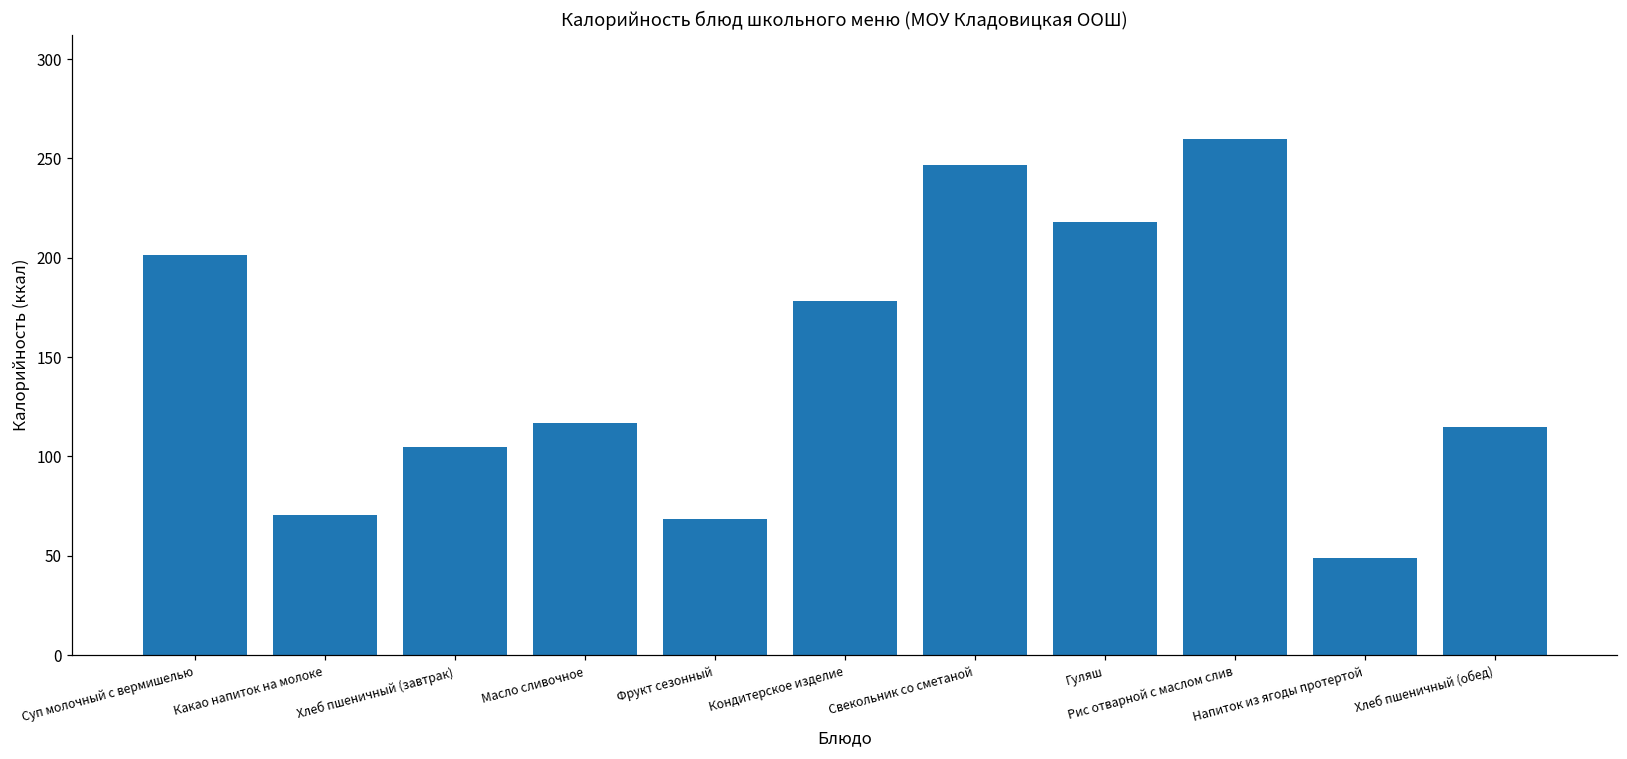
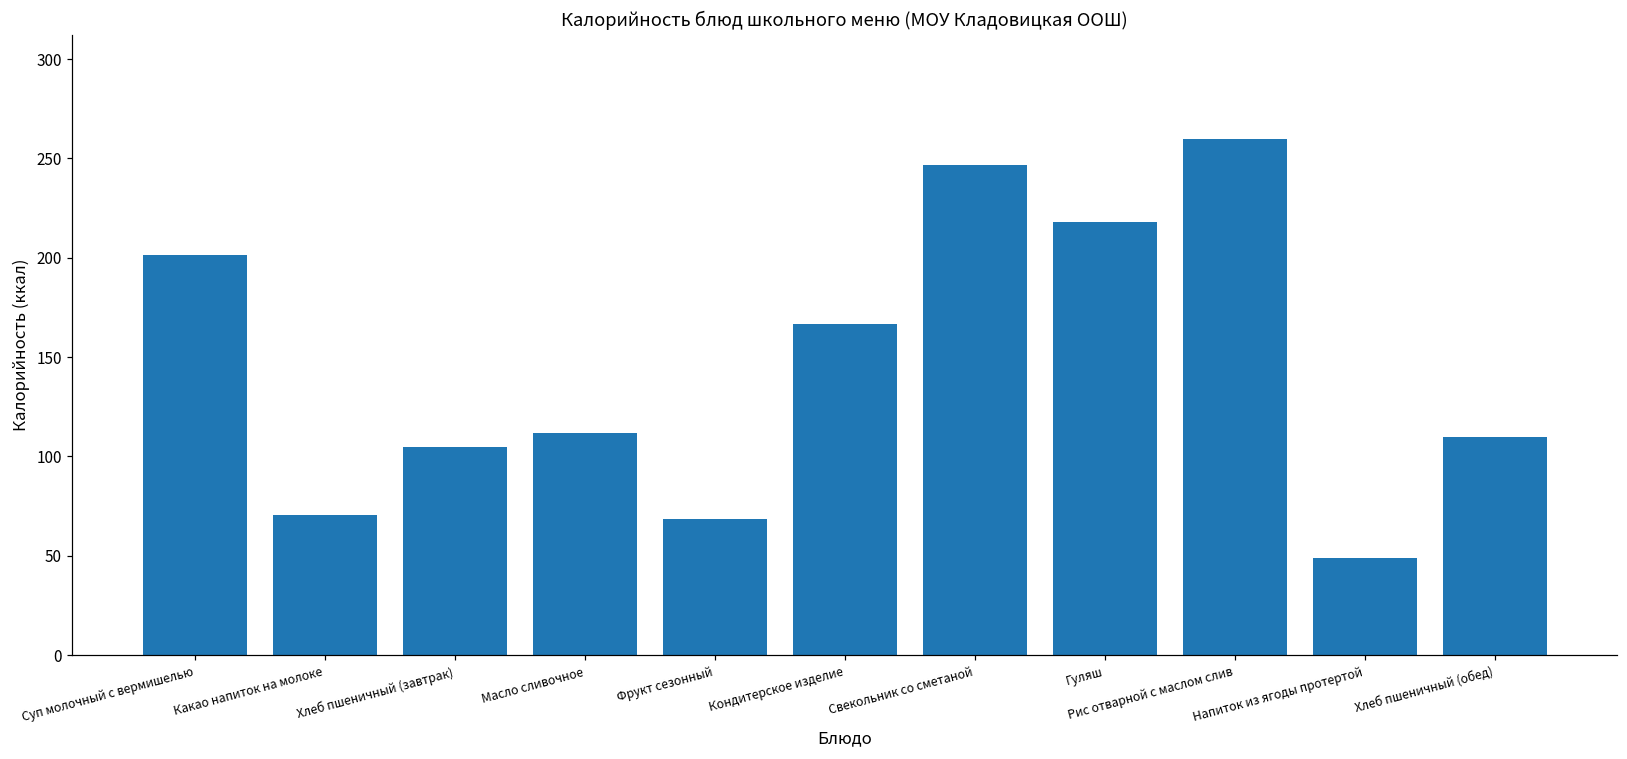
  {
    "Суп молочный с вермишелью": 201,
    "Какао напиток на молоке": 71,
    "Хлеб пшеничный (завтрак)": 105,
-   "Масло сливочное": 117,
+   "Масло сливочное": 112,
    "Фрукт сезонный": 68,
-   "Кондитерское изделие": 178,
+   "Кондитерское изделие": 167,
    "Свекольник со сметаной": 247,
    "Гуляш": 218,
    "Рис отварной с маслом слив": 260,
    "Напиток из ягоды протертой": 49,
-   "Хлеб пшеничный (обед)": 115
+   "Хлеб пшеничный (обед)": 110
  }
